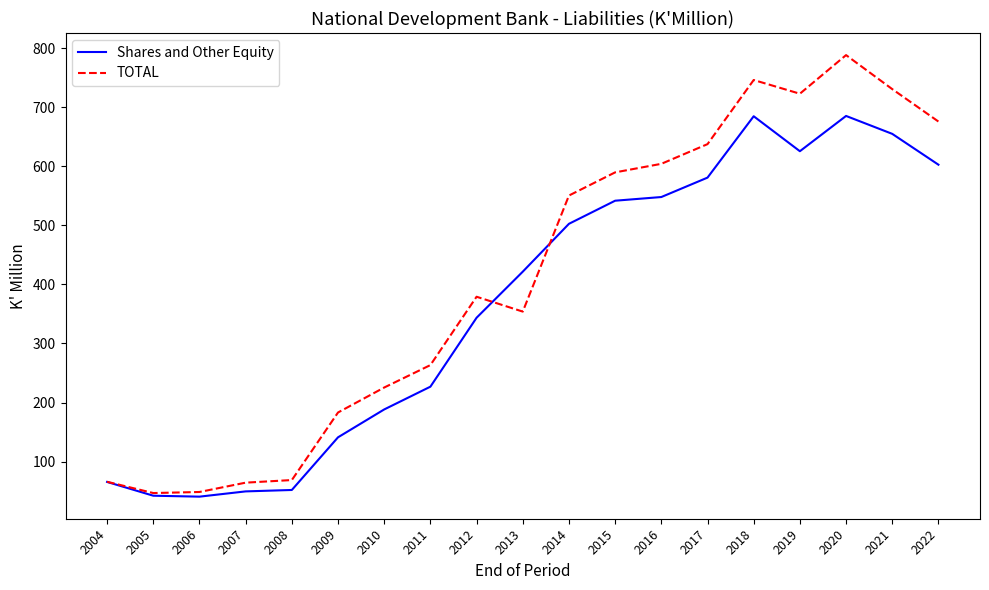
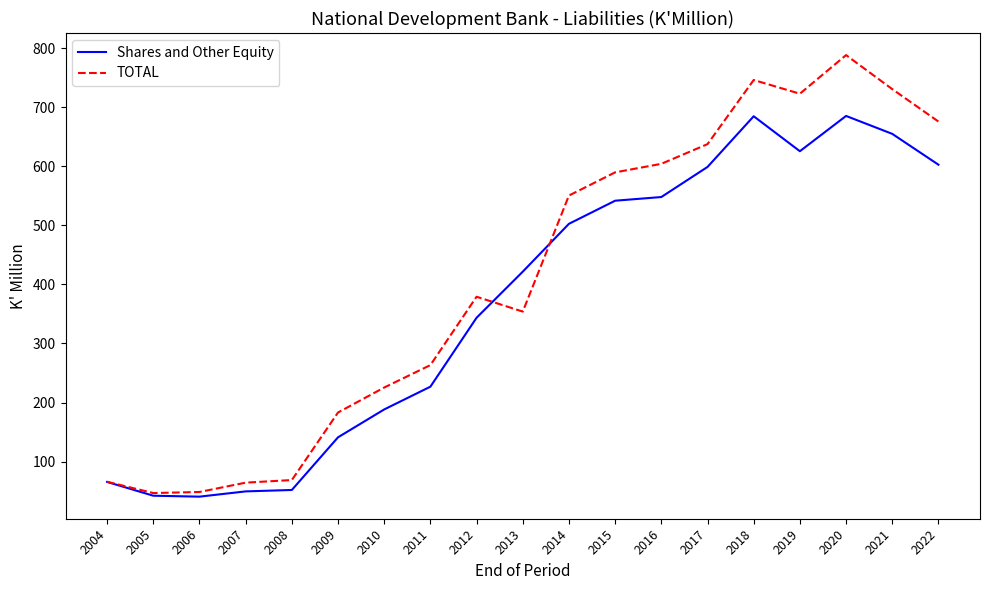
  {
    "Shares and Other Equity": {
      "2005": 40,
      "2006": 40,
      "2007": 50,
      "2008": 50,
      "2009": 140,
      "2010": 190,
      "2011": 230,
      "2012": 340,
      "2013": 420,
      "2014": 500,
      "2015": 540,
      "2016": 550,
-     "2017": 580,
+     "2017": 600,
      "2018": 680,
      "2019": 630,
      "2020": 690,
      "2021": 650,
      "2022": 600
    },
    "TOTAL": {
      "2005": 50,
      "2006": 50,
      "2007": 60,
      "2008": 70,
      "2009": 180,
      "2010": 230,
      "2011": 260,
      "2012": 380,
      "2013": 350,
      "2014": 550,
      "2015": 590,
      "2016": 600,
      "2017": 640,
      "2018": 750,
      "2019": 720,
      "2020": 790,
      "2021": 730,
      "2022": 680
    }
  }
